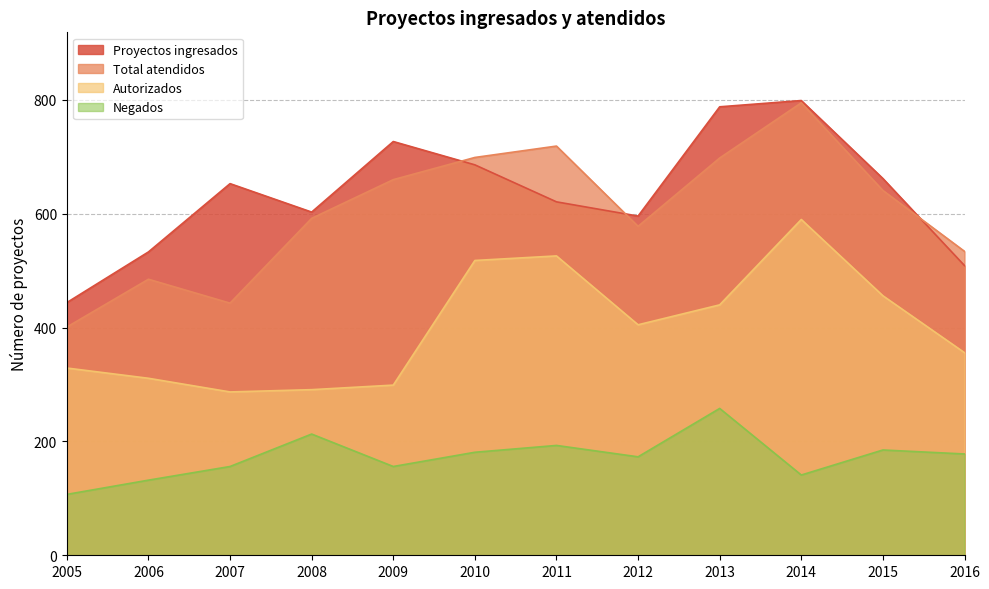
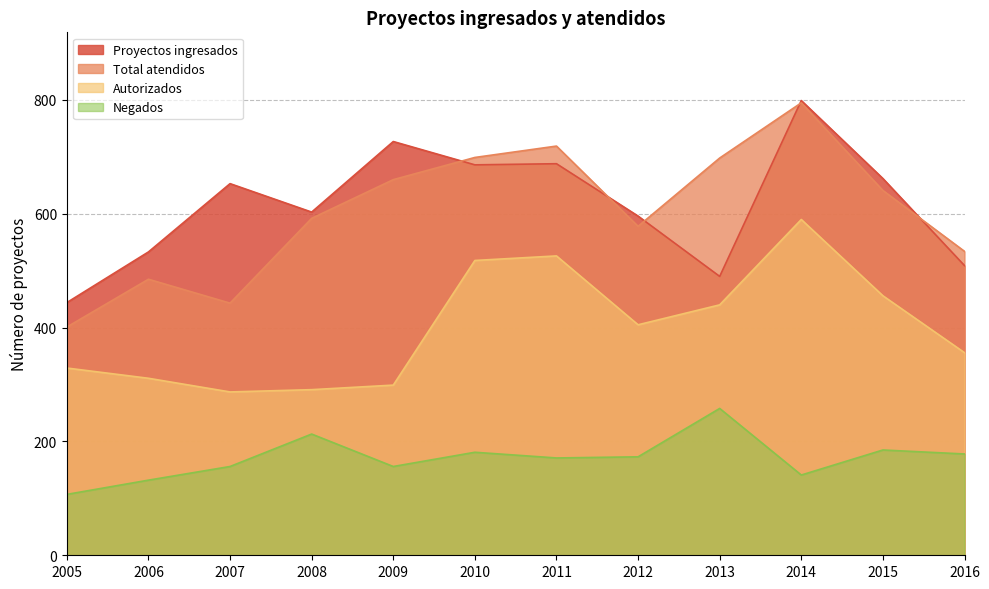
  {
    "Proyectos ingresados": {
      "2005": 440,
      "2006": 530,
      "2007": 650,
      "2008": 600,
      "2009": 730,
      "2010": 690,
-     "2011": 620,
+     "2011": 690,
      "2012": 600,
-     "2013": 790,
+     "2013": 490,
      "2015": 660,
      "2016": 510
    },
    "Total atendidos": {
      "2005": 400,
      "2006": 490,
      "2007": 440,
      "2008": 590,
      "2009": 660,
      "2010": 700,
      "2011": 720,
      "2012": 580,
      "2013": 700,
      "2015": 640,
      "2016": 530
    },
    "Autorizados": {
      "2005": 330,
      "2006": 310,
      "2007": 290,
      "2008": 290,
      "2009": 300,
      "2010": 520,
      "2011": 530,
      "2012": 410,
      "2013": 440,
      "2014": 590,
      "2015": 460,
      "2016": 360
    },
    "Negados": {
      "2005": 110,
      "2006": 130,
      "2007": 160,
      "2008": 210,
      "2009": 160,
      "2010": 180,
-     "2011": 190,
+     "2011": 170,
      "2012": 170,
      "2013": 260,
      "2014": 140,
      "2015": 190,
      "2016": 180
    }
  }
